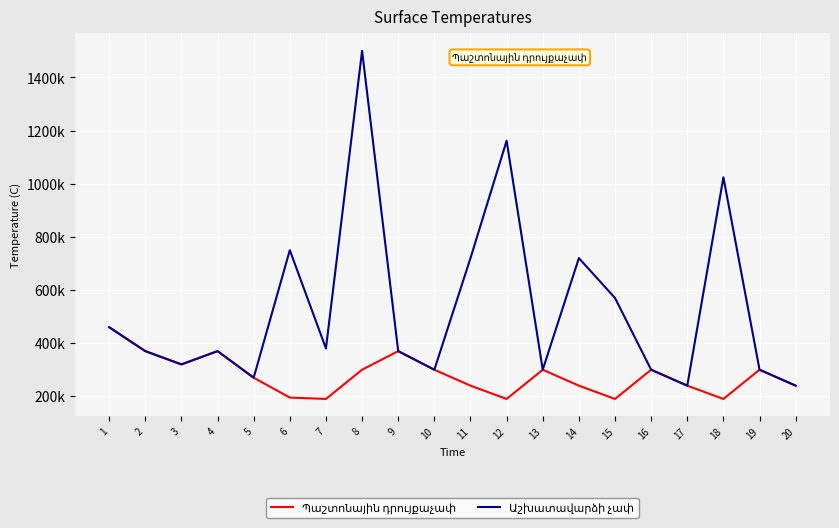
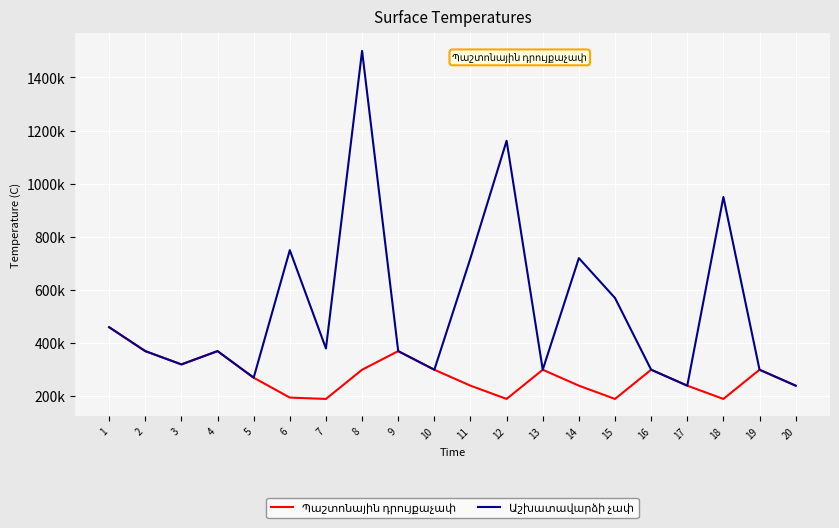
  {
    "Պաշտոնային դրույքաչափ": {
      "6": 200000,
      "7": 190000,
      "8": 300000,
      "11": 240000,
      "12": 190000,
      "14": 240000,
      "15": 190000,
      "18": 190000
    },
    "Աշխատավարձի չափ": {
      "6": 750000,
      "7": 380000,
      "8": 1500000,
      "11": 720000,
      "12": 1160000,
      "14": 720000,
      "15": 570000,
-     "18": 1020000
+     "18": 950000
    }
  }
